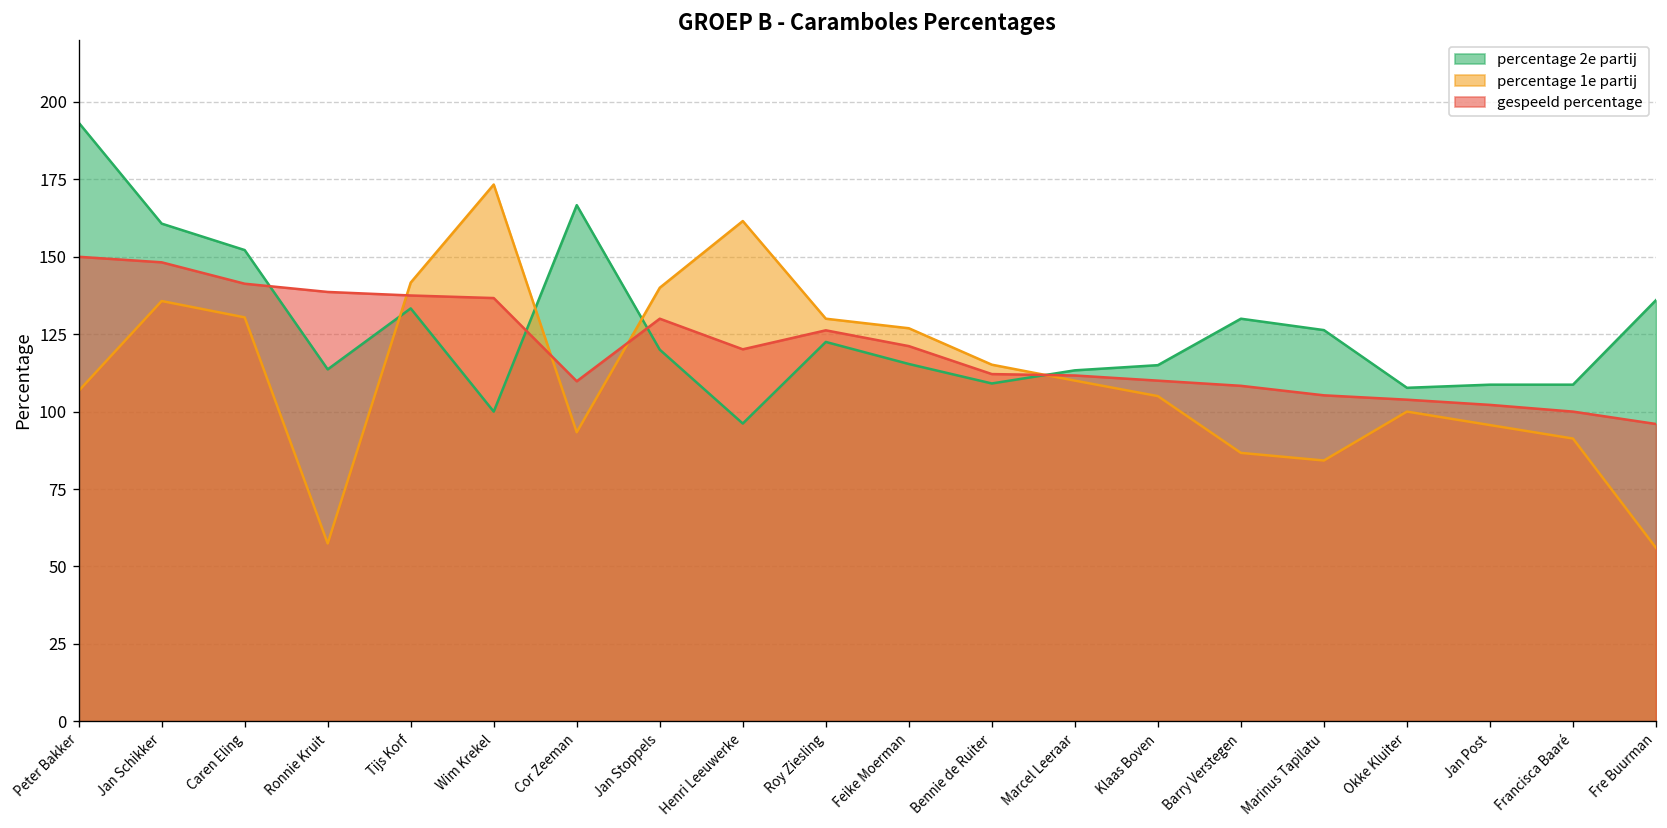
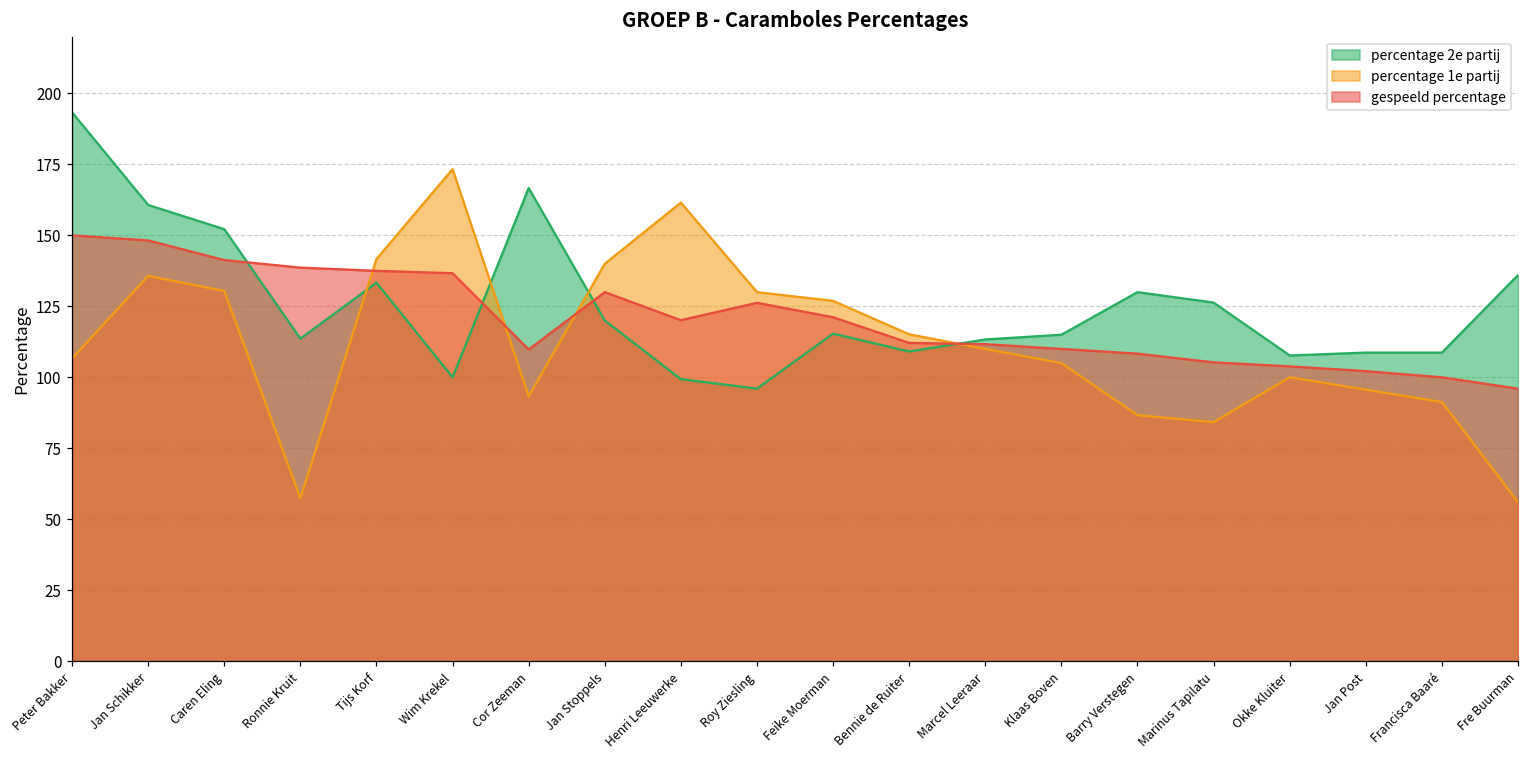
  {
    "percentage 2e partij": {
      "Peter Bakker": 193,
      "Jan Schikker": 161,
      "Caren Eling": 152,
      "Ronnie Kruit": 114,
      "Tijs Korf": 133,
      "Wim Krekel": 100,
      "Cor Zeeman": 167,
      "Jan Stoppels": 120,
-     "Henri Leeuwerke": 96,
-     "Roy Ziesling": 123,
+     "Henri Leeuwerke": 99,
+     "Roy Ziesling": 96,
      "Feike Moerman": 115,
      "Bennie de Ruiter": 109,
      "Marcel Leeraar": 113,
      "Klaas Boven": 115,
      "Barry Verstegen": 130,
      "Marinus Tapilatu": 126,
      "Okke Kluiter": 108,
      "Jan Post": 109,
      "Francisca Baaré": 109,
      "Fre Buurman": 136
    },
    "percentage 1e partij": {
      "Peter Bakker": 107,
      "Jan Schikker": 136,
      "Caren Eling": 130,
      "Ronnie Kruit": 57,
      "Tijs Korf": 142,
      "Wim Krekel": 173,
      "Cor Zeeman": 93,
      "Jan Stoppels": 140,
      "Henri Leeuwerke": 162,
      "Roy Ziesling": 130,
      "Feike Moerman": 127,
      "Bennie de Ruiter": 115,
      "Marcel Leeraar": 110,
      "Klaas Boven": 105,
      "Barry Verstegen": 87,
      "Marinus Tapilatu": 84,
      "Okke Kluiter": 100,
      "Jan Post": 96,
      "Francisca Baaré": 91,
      "Fre Buurman": 56
    },
    "gespeeld percentage": {
      "Peter Bakker": 150,
      "Jan Schikker": 148,
      "Caren Eling": 141,
      "Ronnie Kruit": 139,
      "Tijs Korf": 138,
      "Wim Krekel": 137,
      "Cor Zeeman": 110,
      "Jan Stoppels": 130,
      "Henri Leeuwerke": 120,
      "Roy Ziesling": 126,
      "Feike Moerman": 121,
      "Bennie de Ruiter": 112,
      "Marcel Leeraar": 112,
      "Klaas Boven": 110,
      "Barry Verstegen": 108,
      "Marinus Tapilatu": 105,
      "Okke Kluiter": 104,
      "Jan Post": 102,
      "Francisca Baaré": 100,
      "Fre Buurman": 96
    }
  }
